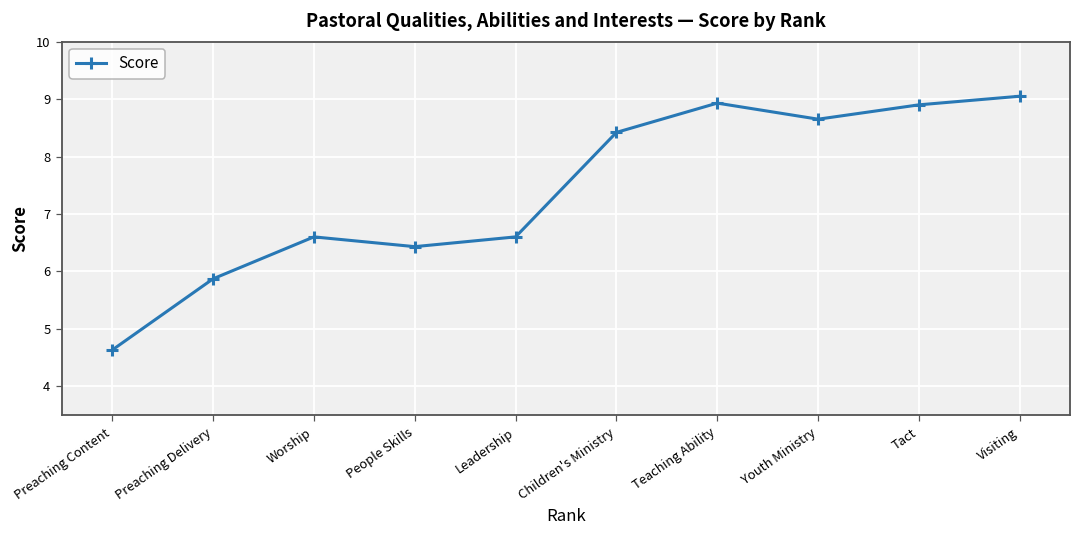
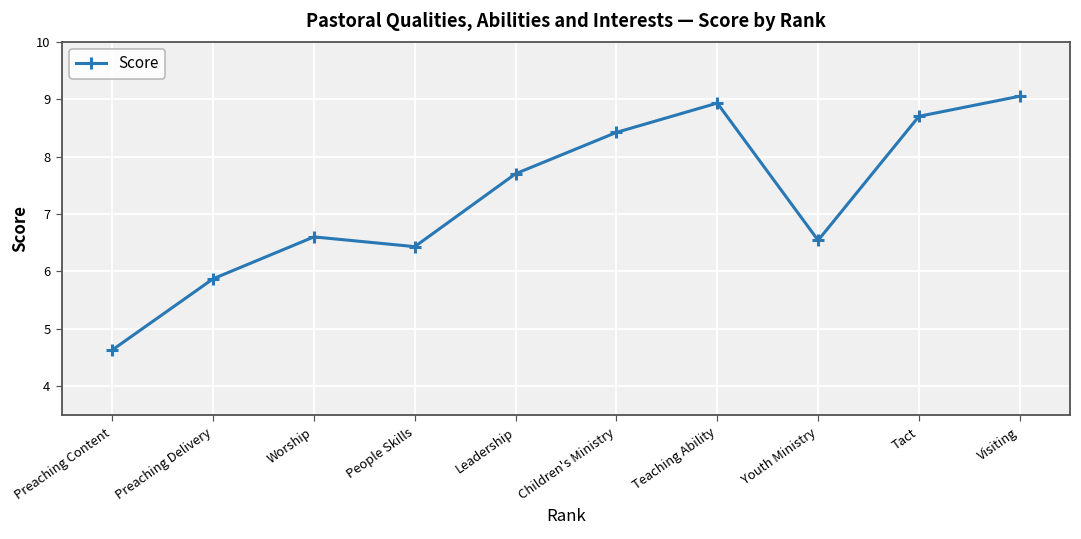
  {
    "Preaching Content": 4.6,
    "Preaching Delivery": 5.9,
    "Worship": 6.6,
    "People Skills": 6.4,
-   "Leadership": 6.6,
+   "Leadership": 7.7,
    "Children's Ministry": 8.4,
    "Teaching Ability": 8.9,
-   "Youth Ministry": 8.7,
-   "Tact": 8.9,
+   "Youth Ministry": 6.5,
+   "Tact": 8.7,
    "Visiting": 9.1
  }
